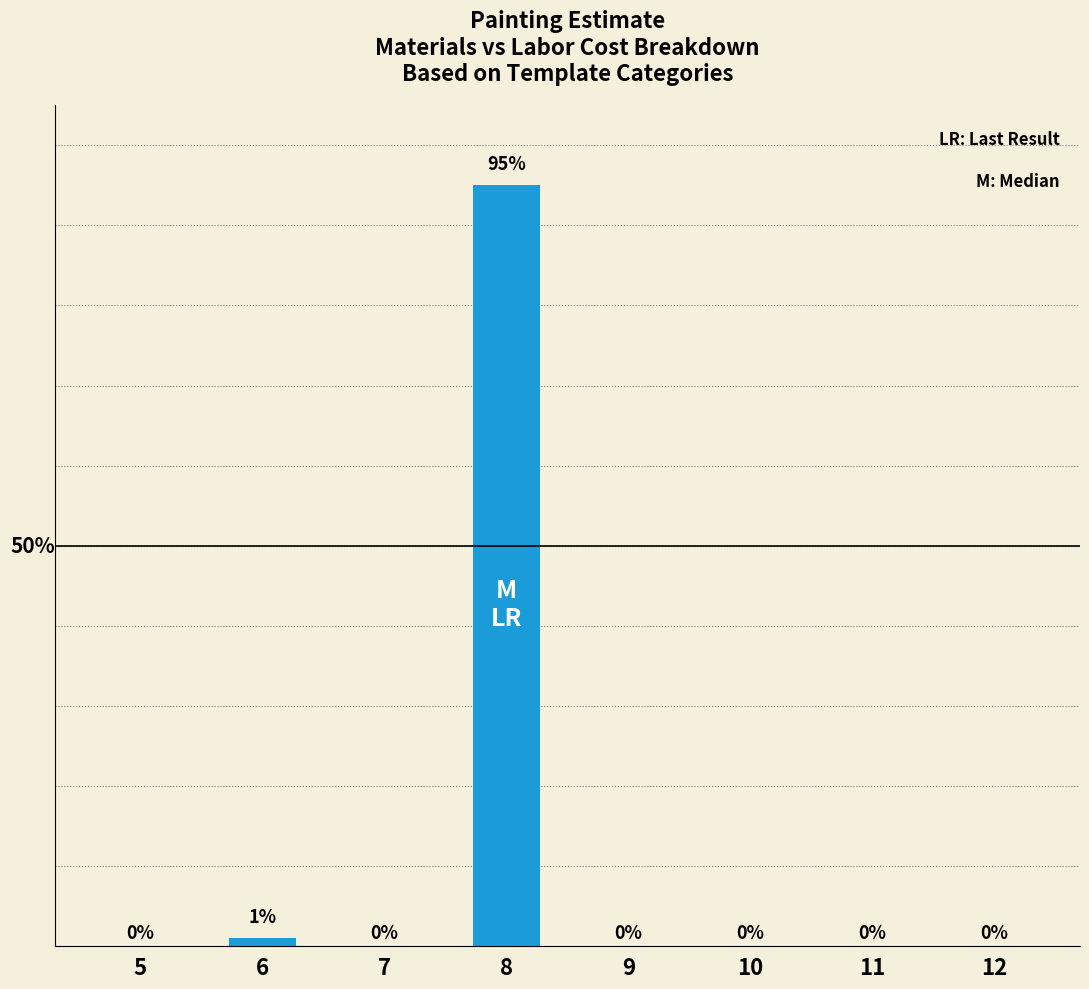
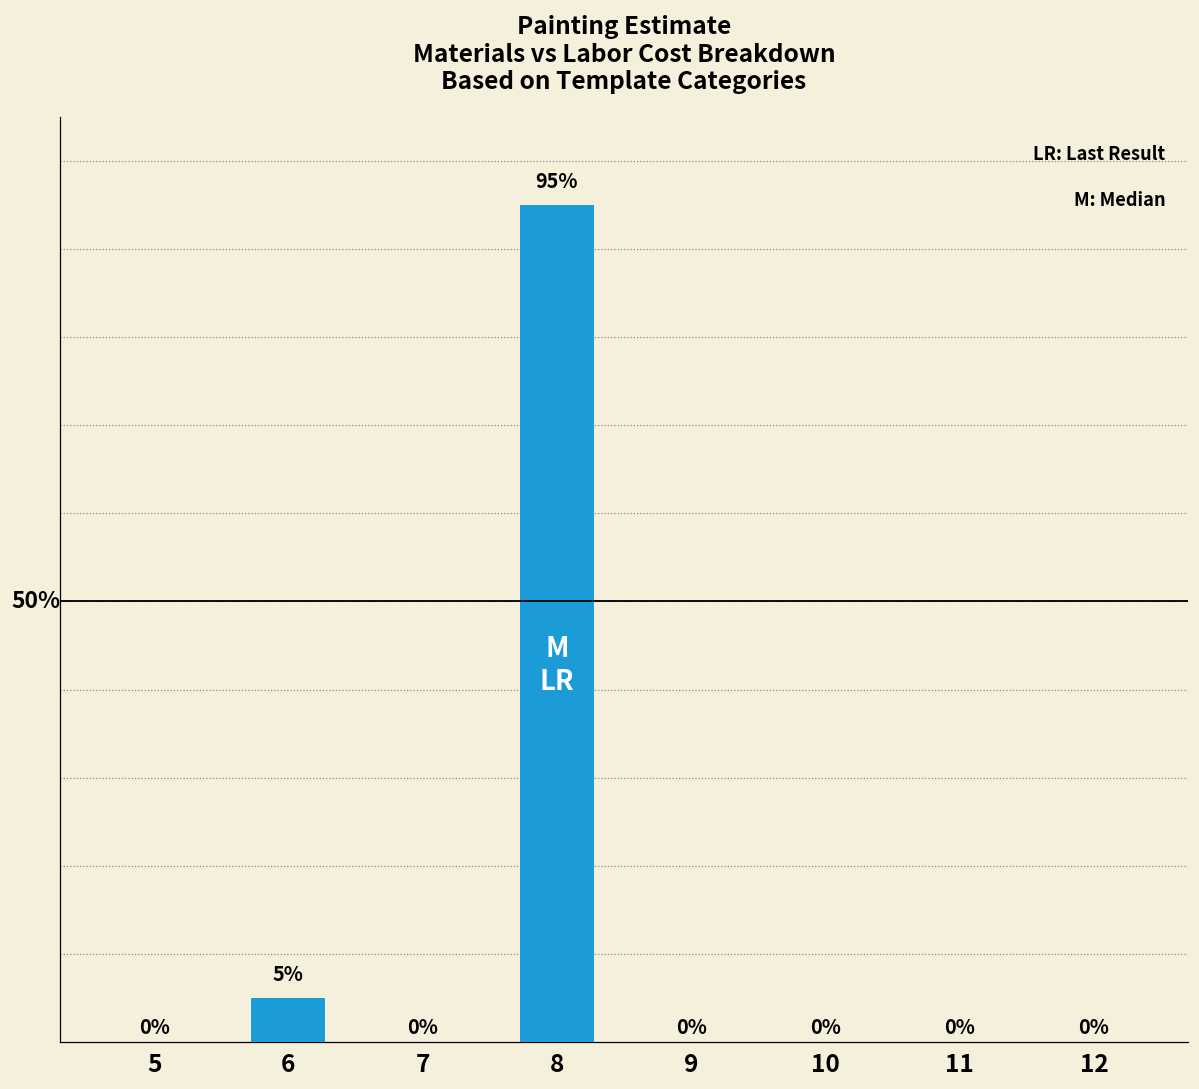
  {
    "5": "0%",
-   "6": "1%",
+   "6": "5%",
    "7": "0%",
    "8": "95%",
    "9": "0%",
    "10": "0%",
    "11": "0%",
    "12": "0%"
  }
